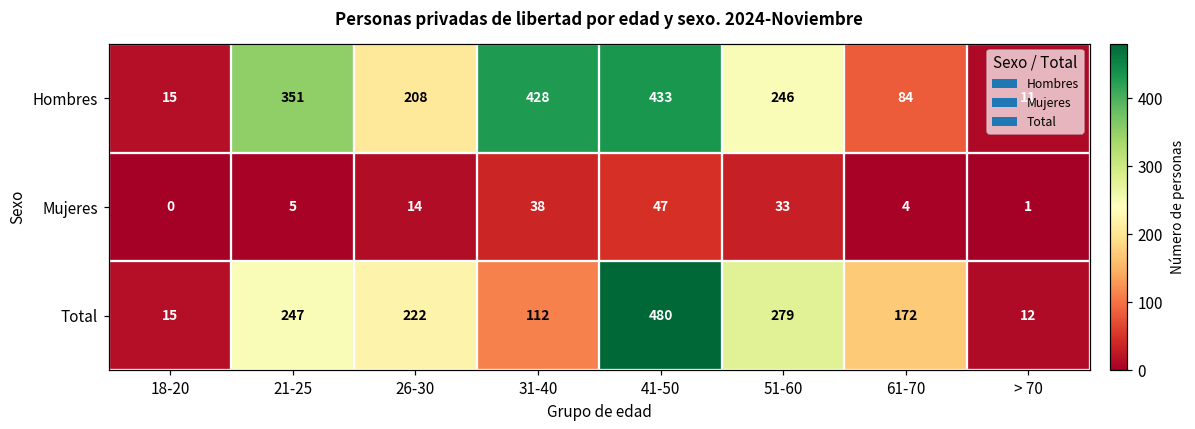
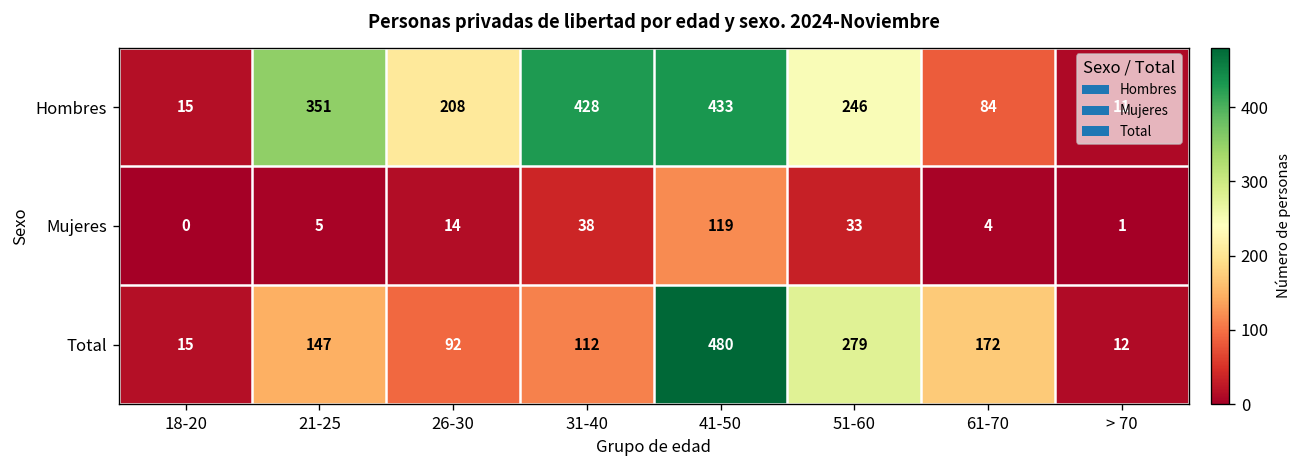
  {
    "Hombres": {
      "18-20": 15,
      "21-25": 351,
      "26-30": 208,
      "31-40": 428,
      "41-50": 433,
      "51-60": 246,
      "61-70": 84
    },
    "Mujeres": {
      "18-20": 0,
      "21-25": 5,
      "26-30": 14,
      "31-40": 38,
-     "41-50": 47,
+     "41-50": 119,
      "51-60": 33,
      "61-70": 4,
      "> 70": 1
    },
    "Total": {
      "18-20": 15,
-     "21-25": 247,
-     "26-30": 222,
+     "21-25": 147,
+     "26-30": 92,
      "31-40": 112,
      "41-50": 480,
      "51-60": 279,
      "61-70": 172,
      "> 70": 12
    }
  }
